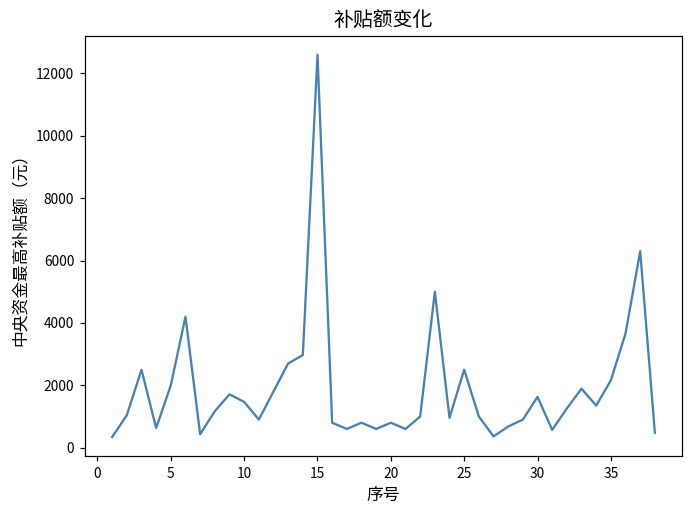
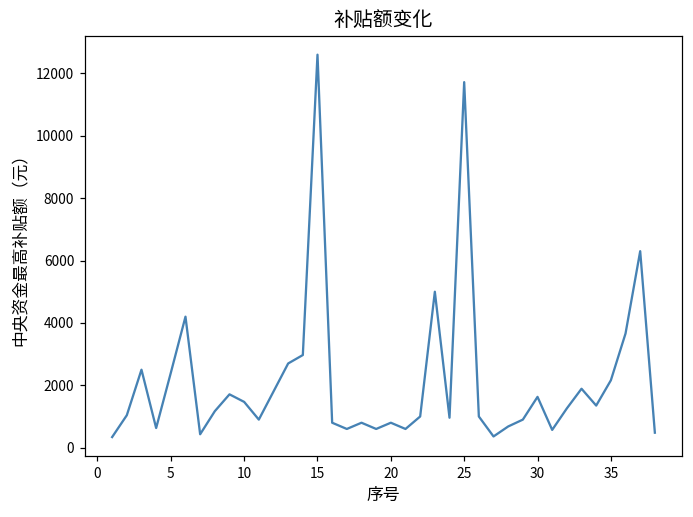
  {
-   "5": 2000,
+   "5": 2400,
    "10": 1500,
    "15": 12600,
    "20": 800,
-   "25": 2500,
+   "25": 11700,
    "30": 1600,
    "35": 2200
  }
